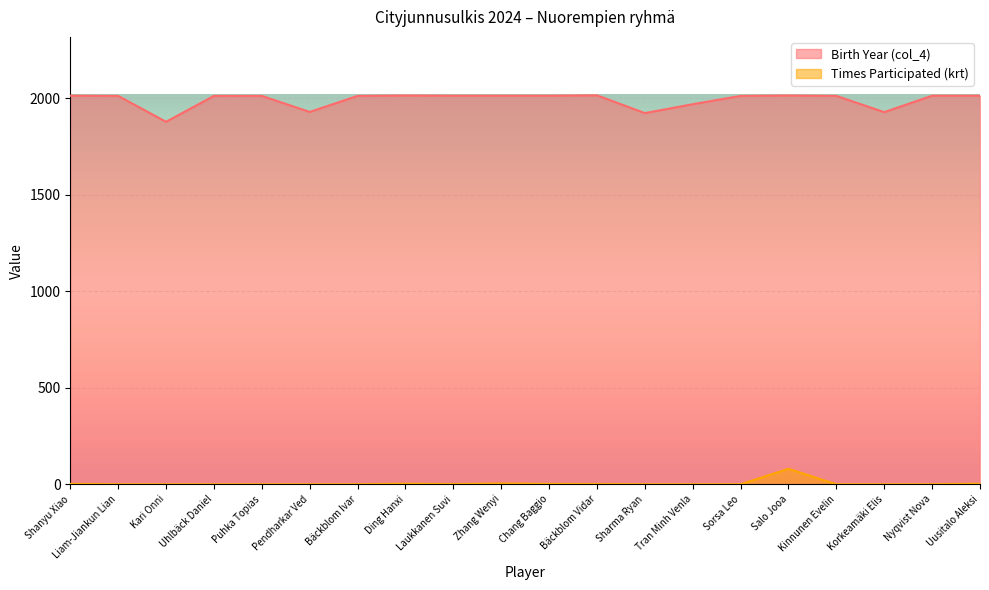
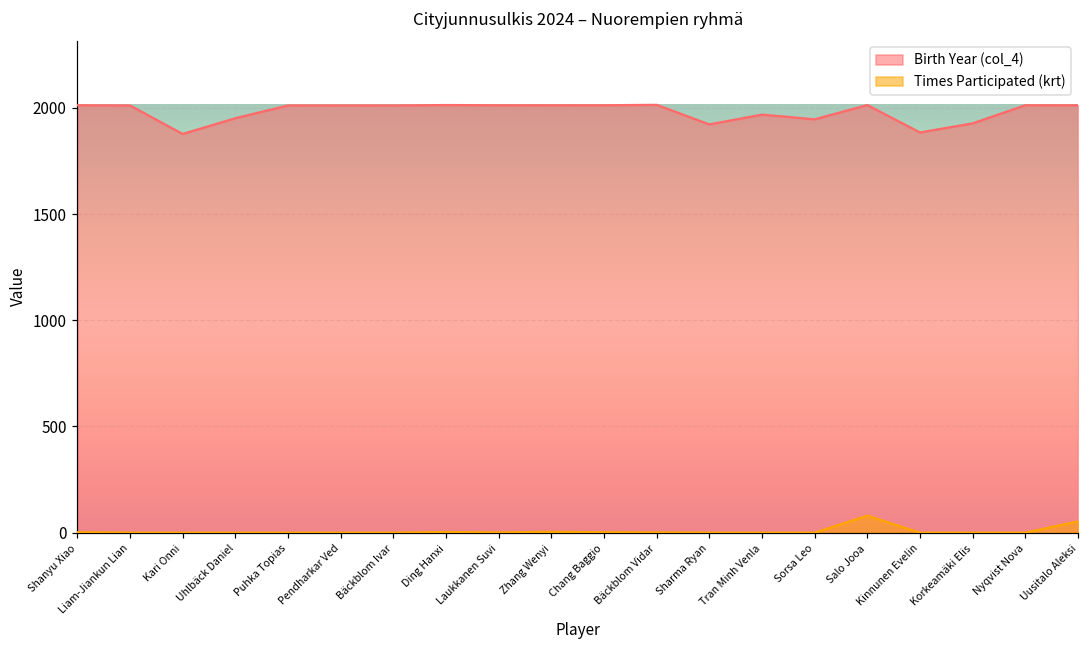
  {
    "Birth Year (col_4)": {
      "Shanyu Xiao": 2010,
      "Liam-Jiankun Lian": 2010,
      "Kari Onni": 1880,
-     "Uhlbäck Daniel": 2010,
+     "Uhlbäck Daniel": 1950,
      "Puhka Topias": 2010,
-     "Pendharkar Ved": 1930,
+     "Pendharkar Ved": 2010,
      "Bäckblom Ivar": 2010,
      "Ding Hanxi": 2010,
      "Laukkanen Suvi": 2010,
      "Zhang Wenyi": 2010,
      "Chang Baggio": 2010,
      "Bäckblom Vidar": 2010,
      "Sharma Ryan": 1920,
      "Tran Minh Venla": 1970,
-     "Sorsa Leo": 2010,
+     "Sorsa Leo": 1950,
      "Salo Jooa": 2010,
-     "Kinnunen Evelin": 2010,
+     "Kinnunen Evelin": 1880,
      "Korkeamäki Elis": 1930,
      "Nyqvist Nova": 2010,
      "Uusitalo Aleksi": 2010
    },
    "Times Participated (krt)": {
      "Shanyu Xiao": 0,
      "Liam-Jiankun Lian": 0,
      "Kari Onni": 0,
      "Uhlbäck Daniel": 0,
      "Puhka Topias": 0,
      "Pendharkar Ved": 0,
      "Bäckblom Ivar": 0,
      "Ding Hanxi": 0,
      "Laukkanen Suvi": 0,
      "Zhang Wenyi": 0,
      "Chang Baggio": 0,
      "Bäckblom Vidar": 0,
      "Sharma Ryan": 0,
      "Tran Minh Venla": 0,
      "Sorsa Leo": 0,
      "Salo Jooa": 80,
      "Kinnunen Evelin": 0,
      "Korkeamäki Elis": 0,
      "Nyqvist Nova": 0,
-     "Uusitalo Aleksi": 0
+     "Uusitalo Aleksi": 50
    }
  }
